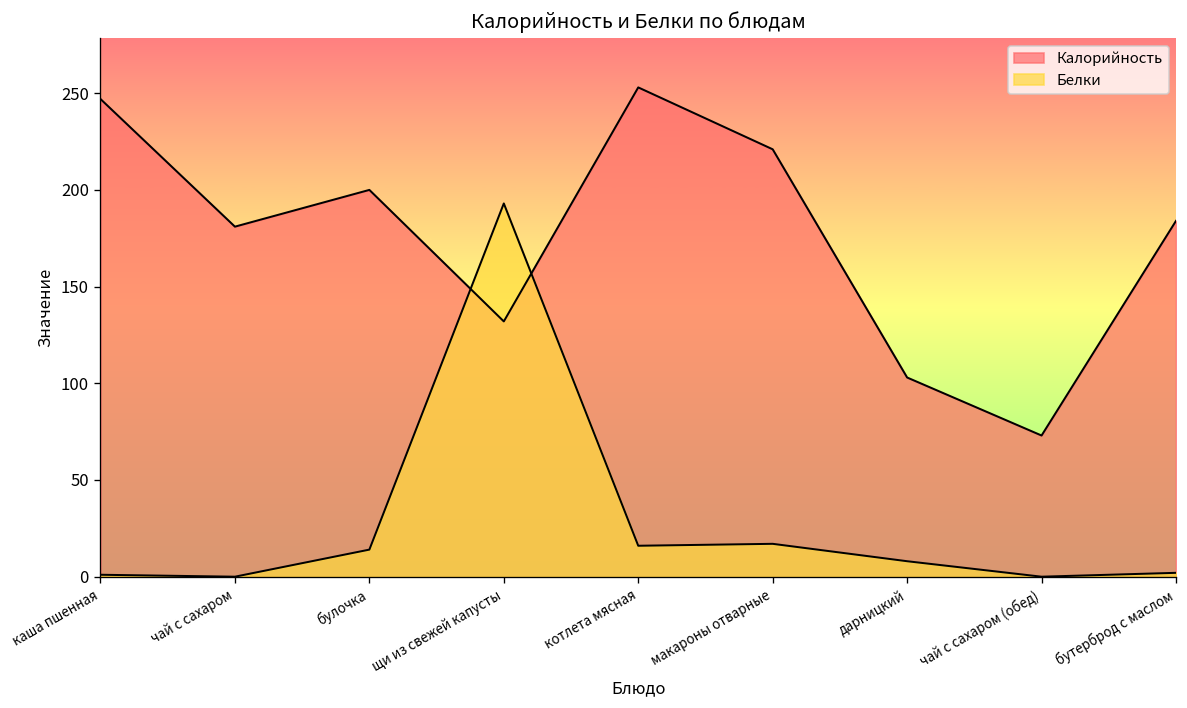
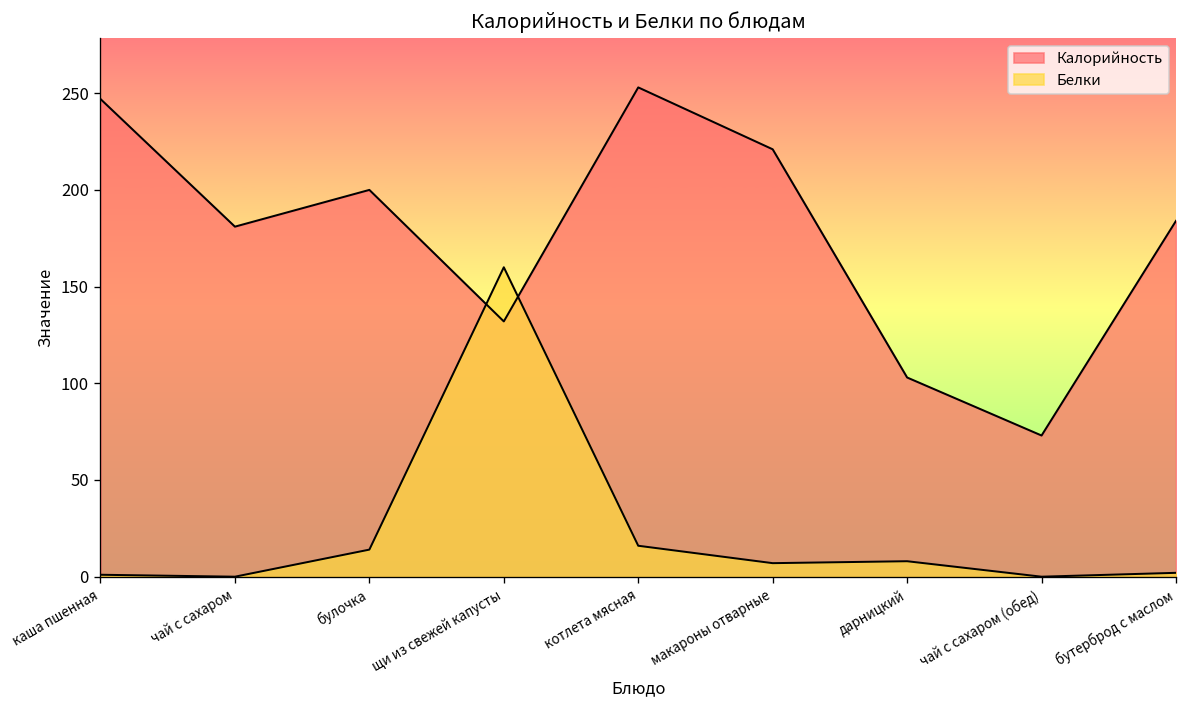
  {
    "Калорийность": {
      "каша пшенная": 247,
      "чай с сахаром": 181,
      "булочка": 200,
      "щи из свежей капусты": 132,
      "котлета мясная": 253,
      "макароны отварные": 221,
      "дарницкий": 103,
      "чай с сахаром (обед)": 73,
      "бутерброд с маслом": 184
    },
    "Белки": {
      "каша пшенная": 1,
      "чай с сахаром": 0,
      "булочка": 14,
-     "щи из свежей капусты": 193,
+     "щи из свежей капусты": 160,
      "котлета мясная": 16,
-     "макароны отварные": 17,
+     "макароны отварные": 7,
      "дарницкий": 8,
      "чай с сахаром (обед)": 0,
      "бутерброд с маслом": 2
    }
  }
